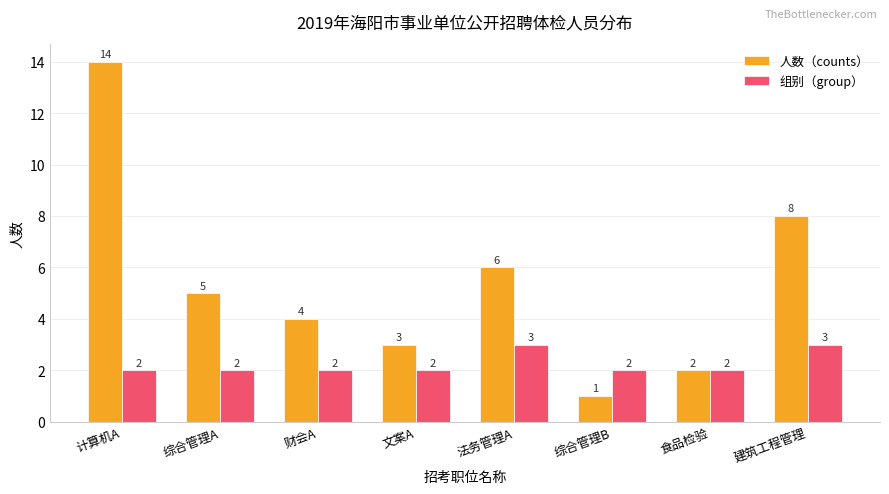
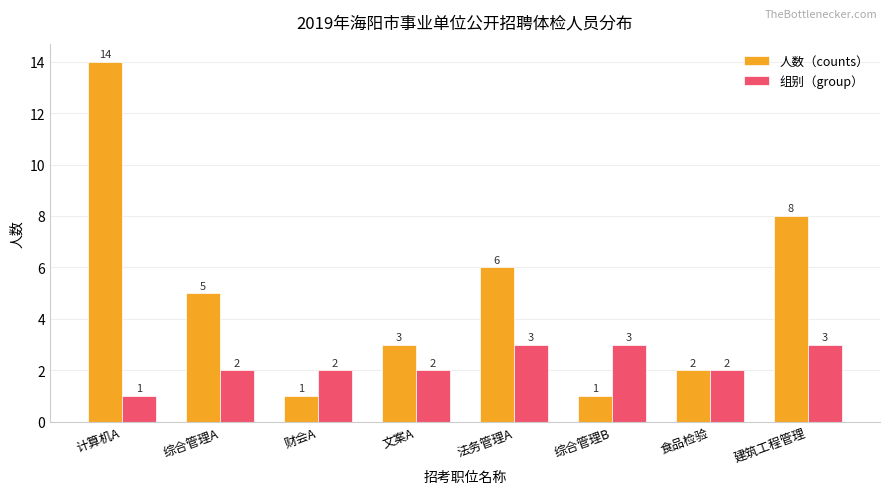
  {
    "人数（counts）": {
      "计算机A": 14,
      "综合管理A": 5,
-     "财会A": 4,
+     "财会A": 1,
      "文案A": 3,
      "法务管理A": 6,
      "综合管理B": 1,
      "食品检验": 2,
      "建筑工程管理": 8
    },
    "组别（group）": {
-     "计算机A": 2,
+     "计算机A": 1,
      "综合管理A": 2,
      "财会A": 2,
      "文案A": 2,
      "法务管理A": 3,
-     "综合管理B": 2,
+     "综合管理B": 3,
      "食品检验": 2,
      "建筑工程管理": 3
    }
  }
